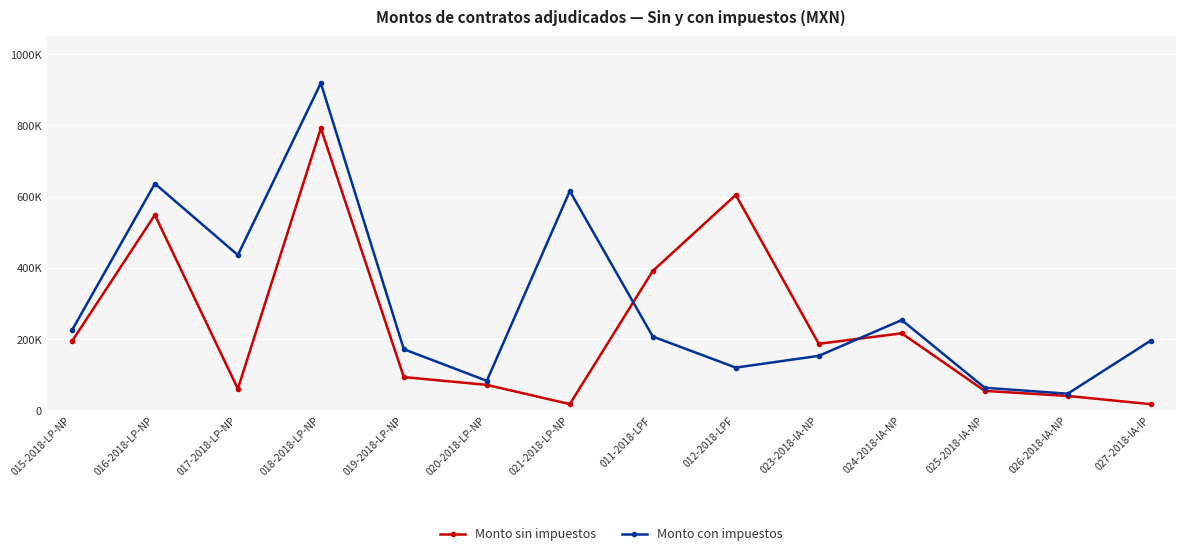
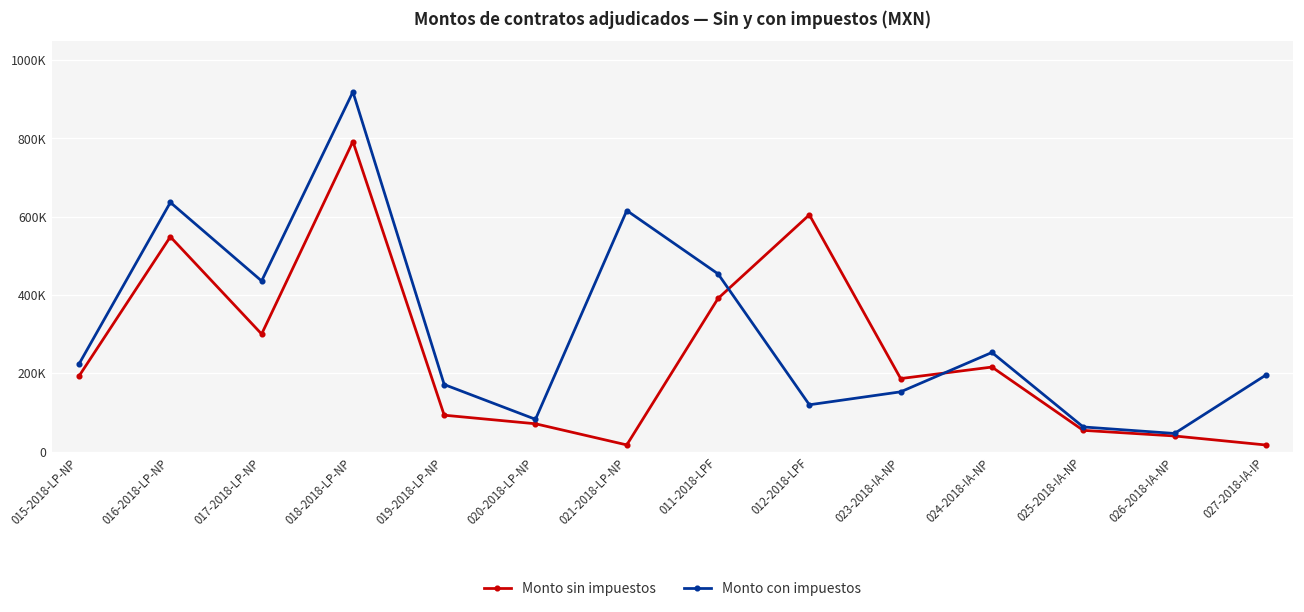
  {
    "Monto sin impuestos": {
      "015-2018-LP-NP": 190000,
      "016-2018-LP-NP": 550000,
-     "017-2018-LP-NP": 60000,
+     "017-2018-LP-NP": 300000,
      "018-2018-LP-NP": 790000,
      "019-2018-LP-NP": 90000,
      "020-2018-LP-NP": 70000,
      "021-2018-LP-NP": 20000,
      "011-2018-LPF": 390000,
      "012-2018-LPF": 600000,
      "023-2018-IA-NP": 190000,
      "024-2018-IA-NP": 220000,
      "025-2018-IA-NP": 50000,
      "027-2018-IA-IP": 20000
    },
    "Monto con impuestos": {
      "015-2018-LP-NP": 220000,
      "016-2018-LP-NP": 640000,
      "017-2018-LP-NP": 440000,
      "018-2018-LP-NP": 920000,
      "019-2018-LP-NP": 170000,
      "020-2018-LP-NP": 80000,
      "021-2018-LP-NP": 620000,
-     "011-2018-LPF": 210000,
+     "011-2018-LPF": 450000,
      "012-2018-LPF": 120000,
      "023-2018-IA-NP": 150000,
      "024-2018-IA-NP": 250000,
      "025-2018-IA-NP": 60000,
      "027-2018-IA-IP": 200000
    }
  }
